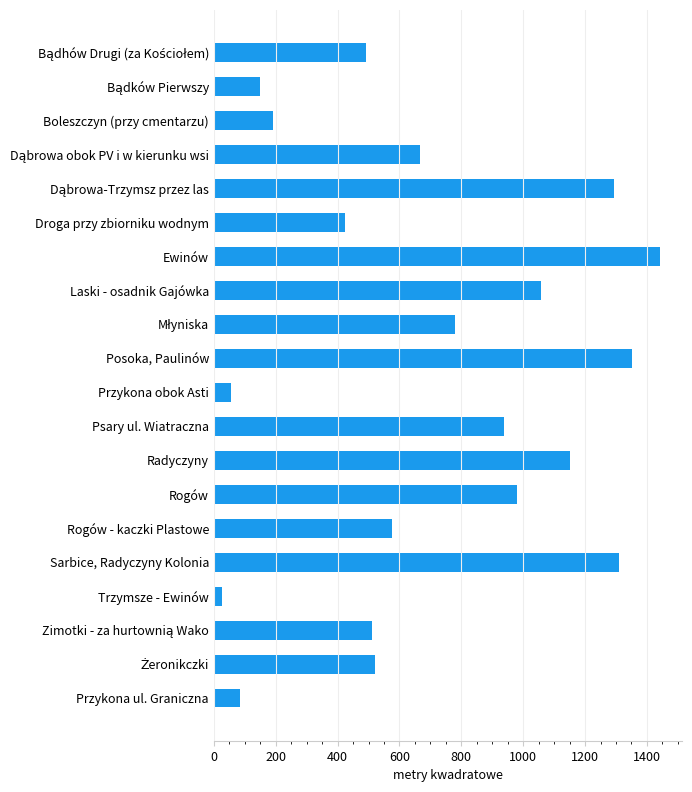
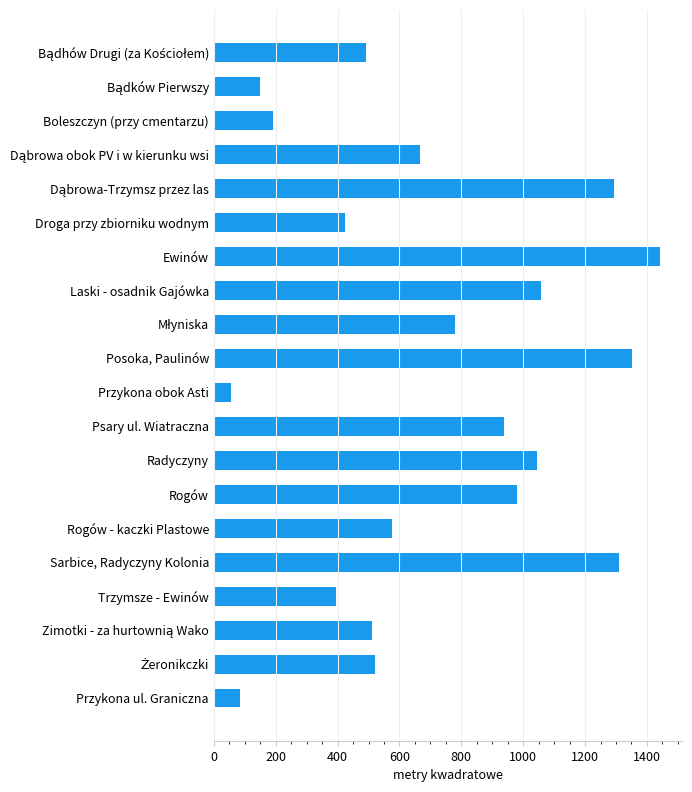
  {
    "Bądhów Drugi (za Kościołem)": 490,
    "Bądków Pierwszy": 150,
    "Boleszczyn (przy cmentarzu)": 190,
    "Dąbrowa obok PV i w kierunku wsi": 670,
    "Dąbrowa-Trzymsz przez las": 1300,
    "Droga przy zbiorniku wodnym": 430,
    "Ewinów": 1440,
    "Laski - osadnik Gajówka": 1060,
    "Młyniska": 780,
    "Posoka, Paulinów": 1350,
    "Przykona obok Asti": 50,
    "Psary ul. Wiatraczna": 940,
-   "Radyczyny": 1150,
+   "Radyczyny": 1050,
    "Rogów": 980,
    "Rogów - kaczki Plastowe": 580,
    "Sarbice, Radyczyny Kolonia": 1310,
-   "Trzymsze - Ewinów": 30,
+   "Trzymsze - Ewinów": 400,
    "Zimotki - za hurtownią Wako": 510,
    "Żeronikczki": 520,
    "Przykona ul. Graniczna": 80
  }
